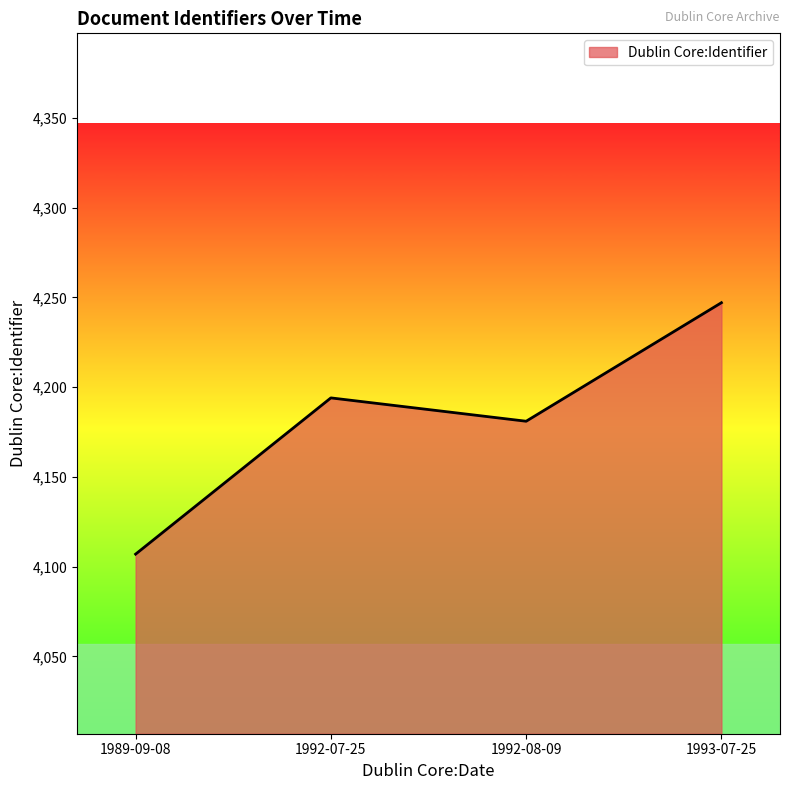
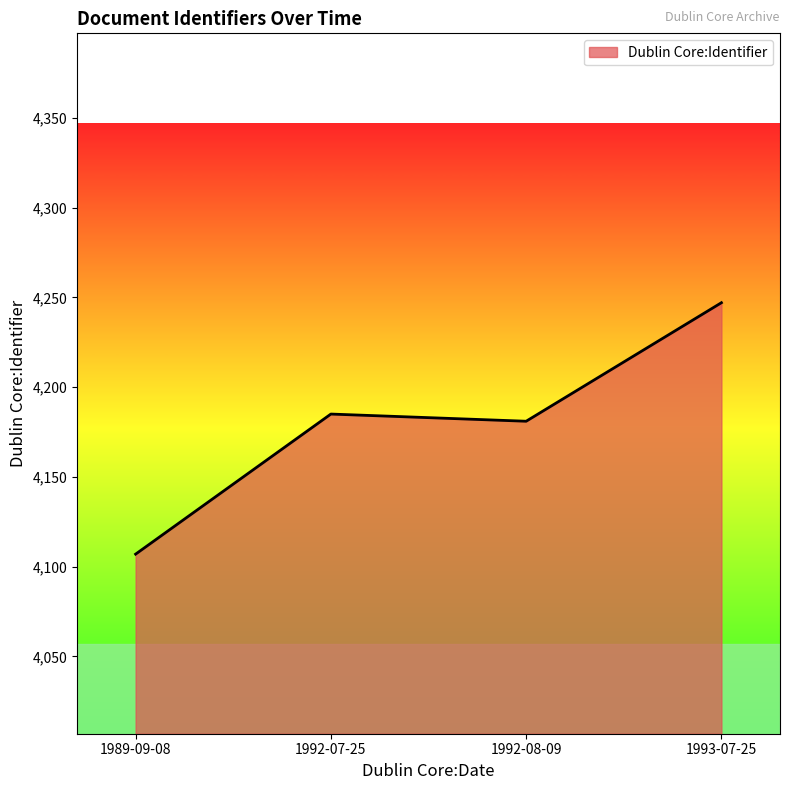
  {
    "1989-09-08": "4,107",
-   "1992-07-25": "4,194",
+   "1992-07-25": "4,185",
    "1992-08-09": "4,181",
    "1993-07-25": "4,247"
  }
